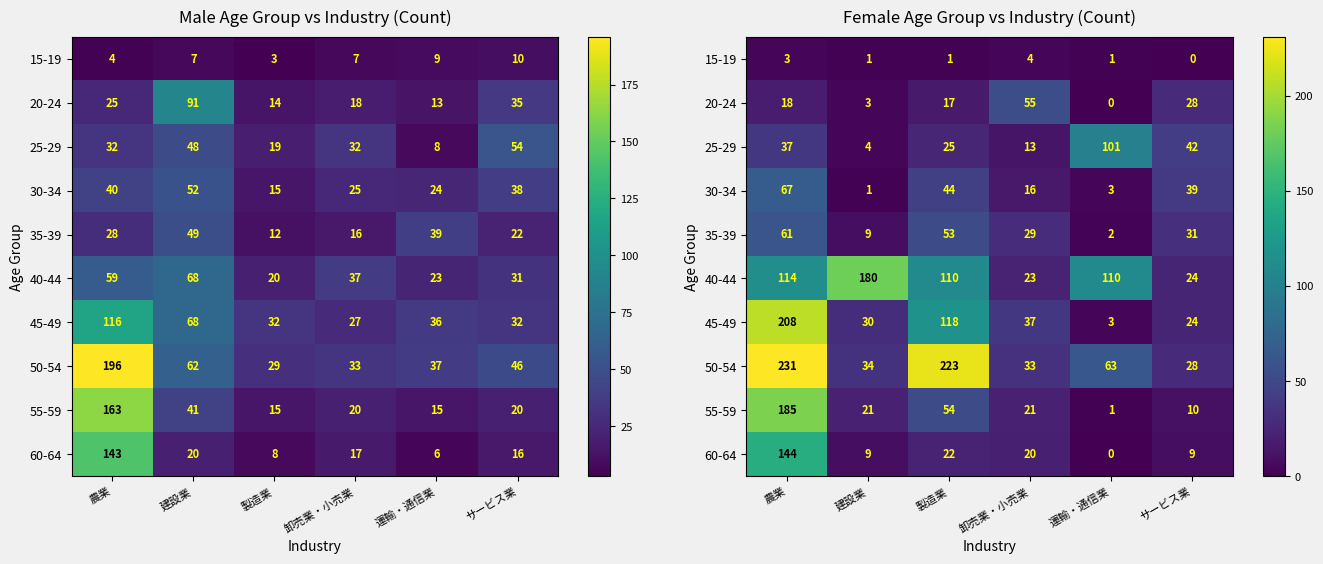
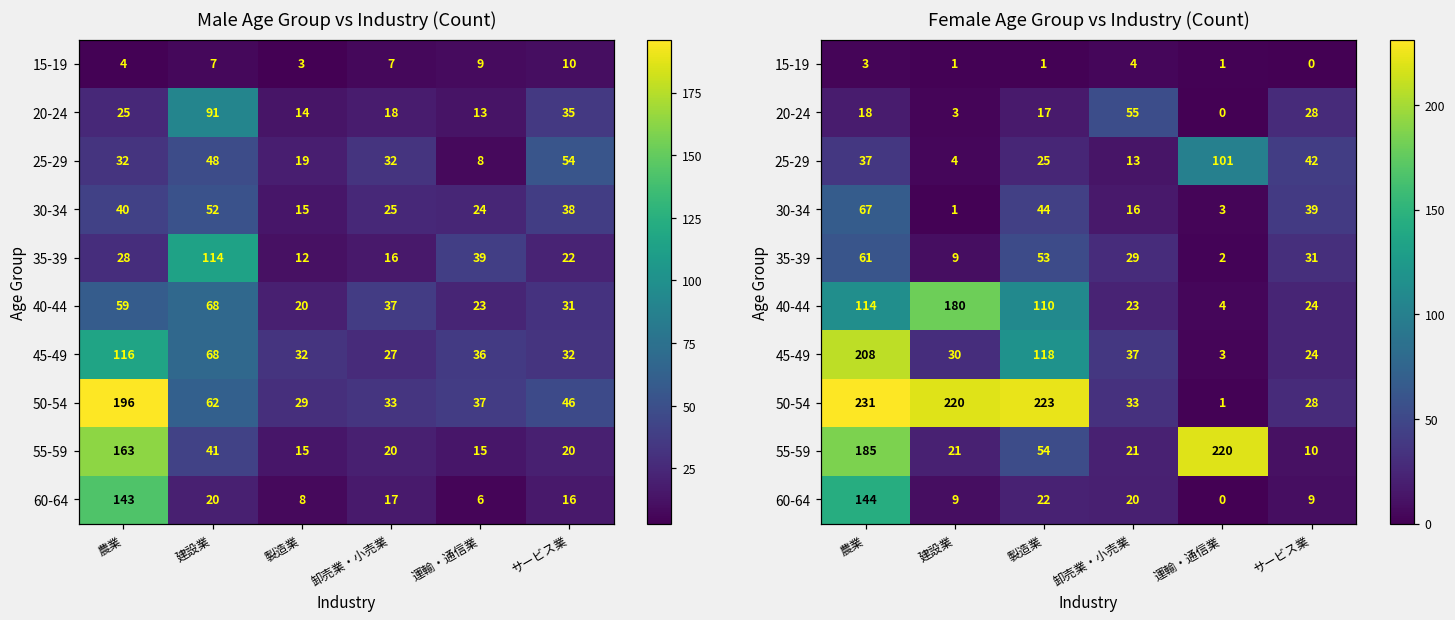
  {
    "Male Age Group vs Industry (Count)": {
      "15-19": {
        "農業": 4,
        "建設業": 7,
        "製造業": 3,
        "卸売業・小売業": 7,
        "運輸・通信業": 9,
        "サービス業": 10
      },
      "20-24": {
        "農業": 25,
        "建設業": 91,
        "製造業": 14,
        "卸売業・小売業": 18,
        "運輸・通信業": 13,
        "サービス業": 35
      },
      "25-29": {
        "農業": 32,
        "建設業": 48,
        "製造業": 19,
        "卸売業・小売業": 32,
        "運輸・通信業": 8,
        "サービス業": 54
      },
      "30-34": {
        "農業": 40,
        "建設業": 52,
        "製造業": 15,
        "卸売業・小売業": 25,
        "運輸・通信業": 24,
        "サービス業": 38
      },
      "35-39": {
        "農業": 28,
-       "建設業": 49,
+       "建設業": 114,
        "製造業": 12,
        "卸売業・小売業": 16,
        "運輸・通信業": 39,
        "サービス業": 22
      },
      "40-44": {
        "農業": 59,
        "建設業": 68,
        "製造業": 20,
        "卸売業・小売業": 37,
        "運輸・通信業": 23,
        "サービス業": 31
      },
      "45-49": {
        "農業": 116,
        "建設業": 68,
        "製造業": 32,
        "卸売業・小売業": 27,
        "運輸・通信業": 36,
        "サービス業": 32
      },
      "50-54": {
        "農業": 196,
        "建設業": 62,
        "製造業": 29,
        "卸売業・小売業": 33,
        "運輸・通信業": 37,
        "サービス業": 46
      },
      "55-59": {
        "農業": 163,
        "建設業": 41,
        "製造業": 15,
        "卸売業・小売業": 20,
        "運輸・通信業": 15,
        "サービス業": 20
      },
      "60-64": {
        "農業": 143,
        "建設業": 20,
        "製造業": 8,
        "卸売業・小売業": 17,
        "運輸・通信業": 6,
        "サービス業": 16
      }
    },
    "Female Age Group vs Industry (Count)": {
      "15-19": {
        "農業": 3,
        "建設業": 1,
        "製造業": 1,
        "卸売業・小売業": 4,
        "運輸・通信業": 1,
        "サービス業": 0
      },
      "20-24": {
        "農業": 18,
        "建設業": 3,
        "製造業": 17,
        "卸売業・小売業": 55,
        "運輸・通信業": 0,
        "サービス業": 28
      },
      "25-29": {
        "農業": 37,
        "建設業": 4,
        "製造業": 25,
        "卸売業・小売業": 13,
        "運輸・通信業": 101,
        "サービス業": 42
      },
      "30-34": {
        "農業": 67,
        "建設業": 1,
        "製造業": 44,
        "卸売業・小売業": 16,
        "運輸・通信業": 3,
        "サービス業": 39
      },
      "35-39": {
        "農業": 61,
        "建設業": 9,
        "製造業": 53,
        "卸売業・小売業": 29,
        "運輸・通信業": 2,
        "サービス業": 31
      },
      "40-44": {
        "農業": 114,
        "建設業": 180,
        "製造業": 110,
        "卸売業・小売業": 23,
-       "運輸・通信業": 110,
+       "運輸・通信業": 4,
        "サービス業": 24
      },
      "45-49": {
        "農業": 208,
        "建設業": 30,
        "製造業": 118,
        "卸売業・小売業": 37,
        "運輸・通信業": 3,
        "サービス業": 24
      },
      "50-54": {
        "農業": 231,
-       "建設業": 34,
+       "建設業": 220,
        "製造業": 223,
        "卸売業・小売業": 33,
-       "運輸・通信業": 63,
+       "運輸・通信業": 1,
        "サービス業": 28
      },
      "55-59": {
        "農業": 185,
        "建設業": 21,
        "製造業": 54,
        "卸売業・小売業": 21,
-       "運輸・通信業": 1,
+       "運輸・通信業": 220,
        "サービス業": 10
      },
      "60-64": {
        "農業": 144,
        "建設業": 9,
        "製造業": 22,
        "卸売業・小売業": 20,
        "運輸・通信業": 0,
        "サービス業": 9
      }
    }
  }
